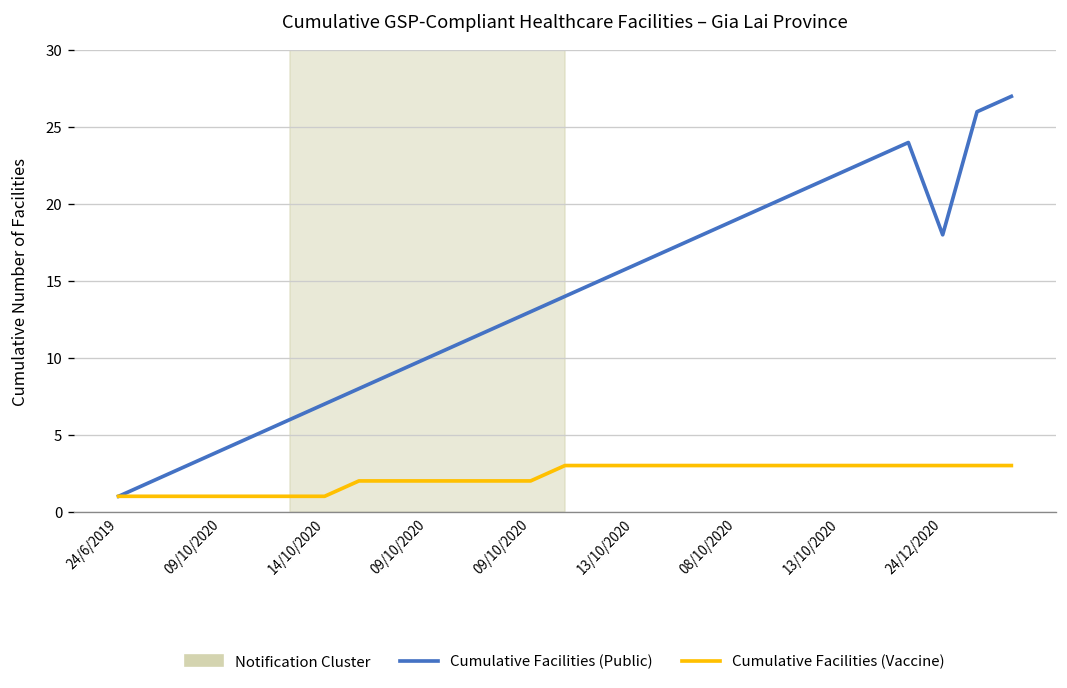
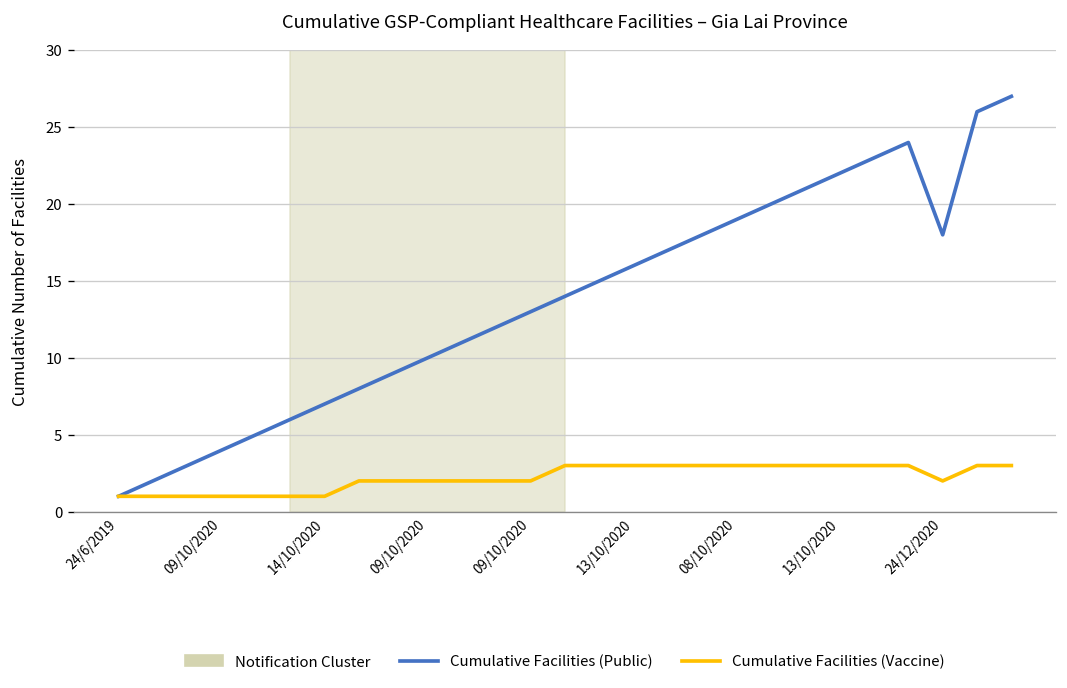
  {
    "Cumulative Facilities (Public)": {
      "24/12/2020": 18
    },
    "Cumulative Facilities (Vaccine)": {
-     "24/12/2020": 3
+     "24/12/2020": 2
    }
  }
